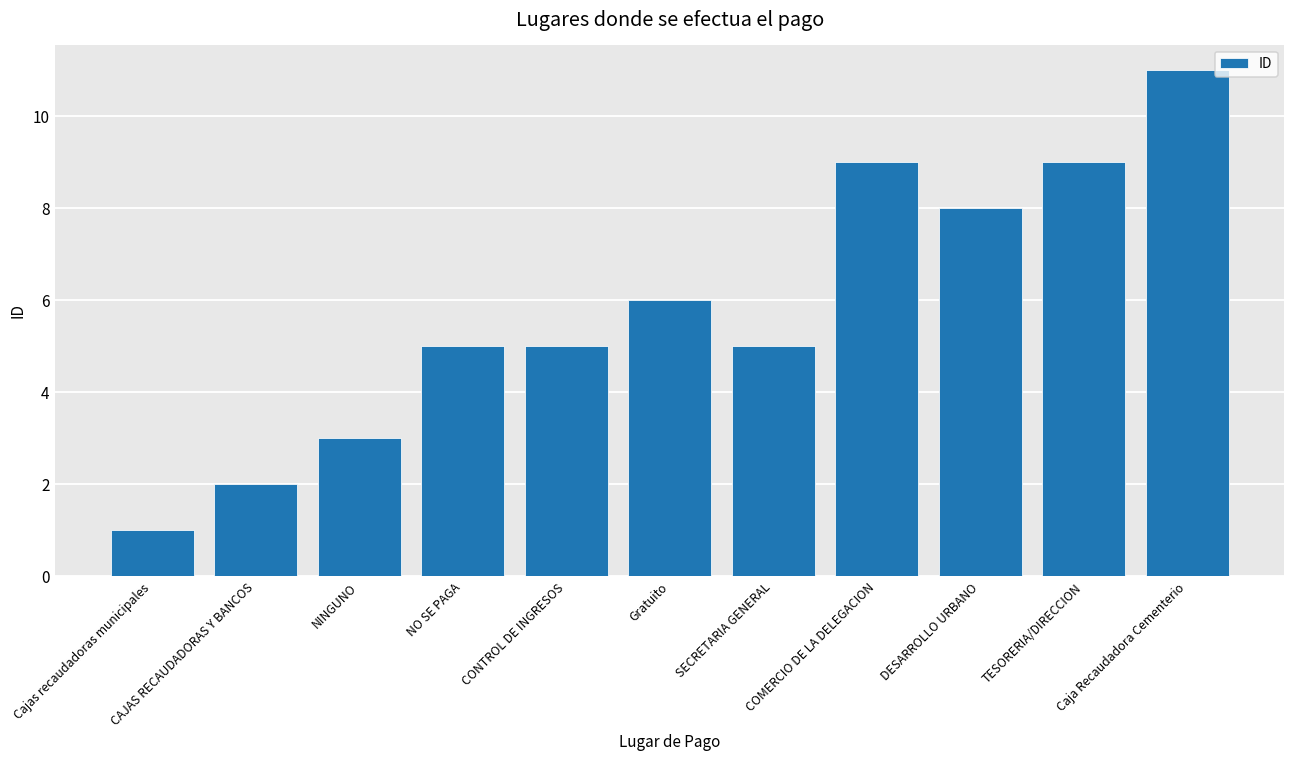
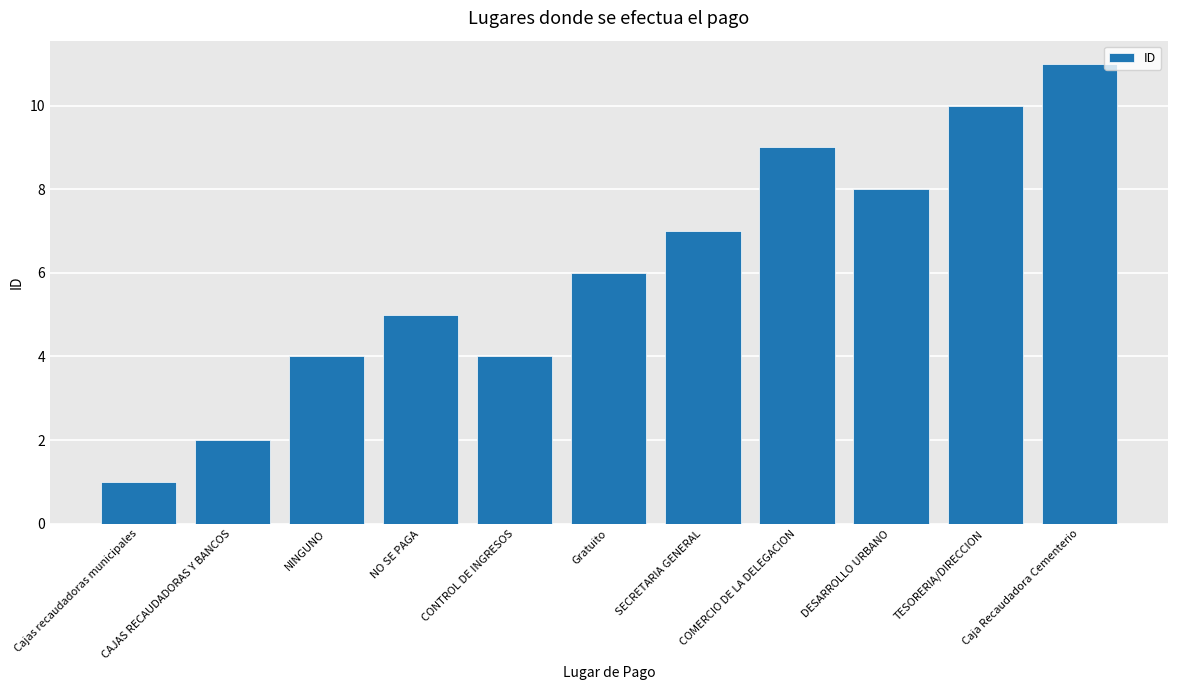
  {
    "Cajas recaudadoras municipales": 1,
    "CAJAS RECAUDADORAS Y BANCOS": 2,
-   "NINGUNO": 3,
+   "NINGUNO": 4,
    "NO SE PAGA": 5,
-   "CONTROL DE INGRESOS": 5,
+   "CONTROL DE INGRESOS": 4,
    "Gratuito": 6,
-   "SECRETARIA GENERAL": 5,
+   "SECRETARIA GENERAL": 7,
    "COMERCIO DE LA DELEGACION": 9,
    "DESARROLLO URBANO": 8,
-   "TESORERIA/DIRECCION": 9,
+   "TESORERIA/DIRECCION": 10,
    "Caja Recaudadora Cementerio": 11
  }
